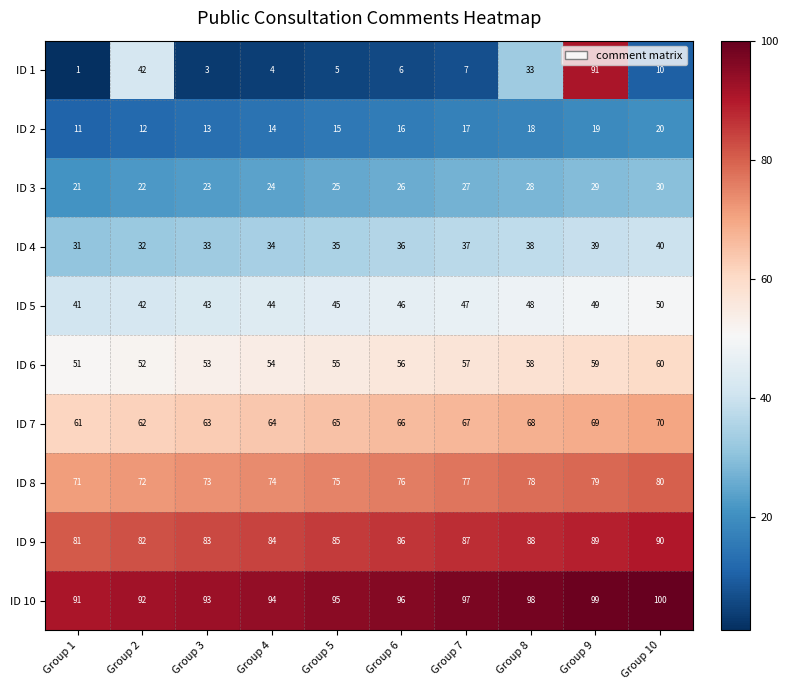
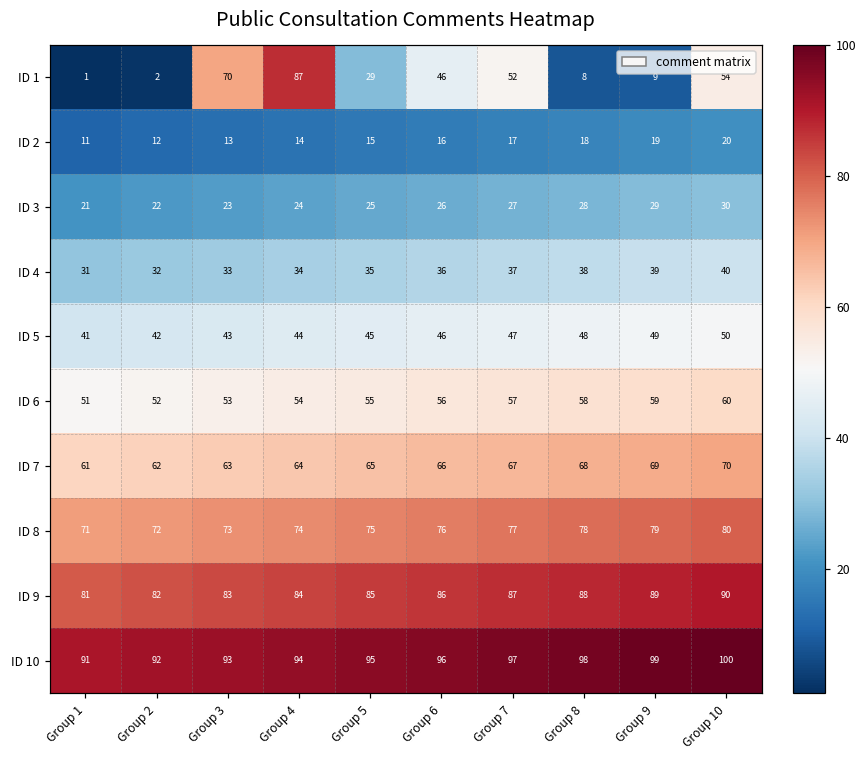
  {
    "ID 1": {
      "Group 1": 1,
-     "Group 2": 42,
-     "Group 3": 3,
-     "Group 4": 4,
-     "Group 5": 5,
-     "Group 6": 6,
-     "Group 7": 7,
-     "Group 8": 33,
-     "Group 9": 91,
-     "Group 10": 10
+     "Group 2": 2,
+     "Group 3": 70,
+     "Group 4": 87,
+     "Group 5": 29,
+     "Group 6": 46,
+     "Group 7": 52,
+     "Group 8": 8,
+     "Group 9": 9,
+     "Group 10": 54
    },
    "ID 2": {
      "Group 1": 11,
      "Group 2": 12,
      "Group 3": 13,
      "Group 4": 14,
      "Group 5": 15,
      "Group 6": 16,
      "Group 7": 17,
      "Group 8": 18,
      "Group 9": 19,
      "Group 10": 20
    },
    "ID 3": {
      "Group 1": 21,
      "Group 2": 22,
      "Group 3": 23,
      "Group 4": 24,
      "Group 5": 25,
      "Group 6": 26,
      "Group 7": 27,
      "Group 8": 28,
      "Group 9": 29,
      "Group 10": 30
    },
    "ID 4": {
      "Group 1": 31,
      "Group 2": 32,
      "Group 3": 33,
      "Group 4": 34,
      "Group 5": 35,
      "Group 6": 36,
      "Group 7": 37,
      "Group 8": 38,
      "Group 9": 39,
      "Group 10": 40
    },
    "ID 5": {
      "Group 1": 41,
      "Group 2": 42,
      "Group 3": 43,
      "Group 4": 44,
      "Group 5": 45,
      "Group 6": 46,
      "Group 7": 47,
      "Group 8": 48,
      "Group 9": 49,
      "Group 10": 50
    },
    "ID 6": {
      "Group 1": 51,
      "Group 2": 52,
      "Group 3": 53,
      "Group 4": 54,
      "Group 5": 55,
      "Group 6": 56,
      "Group 7": 57,
      "Group 8": 58,
      "Group 9": 59,
      "Group 10": 60
    },
    "ID 7": {
      "Group 1": 61,
      "Group 2": 62,
      "Group 3": 63,
      "Group 4": 64,
      "Group 5": 65,
      "Group 6": 66,
      "Group 7": 67,
      "Group 8": 68,
      "Group 9": 69,
      "Group 10": 70
    },
    "ID 8": {
      "Group 1": 71,
      "Group 2": 72,
      "Group 3": 73,
      "Group 4": 74,
      "Group 5": 75,
      "Group 6": 76,
      "Group 7": 77,
      "Group 8": 78,
      "Group 9": 79,
      "Group 10": 80
    },
    "ID 9": {
      "Group 1": 81,
      "Group 2": 82,
      "Group 3": 83,
      "Group 4": 84,
      "Group 5": 85,
      "Group 6": 86,
      "Group 7": 87,
      "Group 8": 88,
      "Group 9": 89,
      "Group 10": 90
    },
    "ID 10": {
      "Group 1": 91,
      "Group 2": 92,
      "Group 3": 93,
      "Group 4": 94,
      "Group 5": 95,
      "Group 6": 96,
      "Group 7": 97,
      "Group 8": 98,
      "Group 9": 99,
      "Group 10": 100
    }
  }
